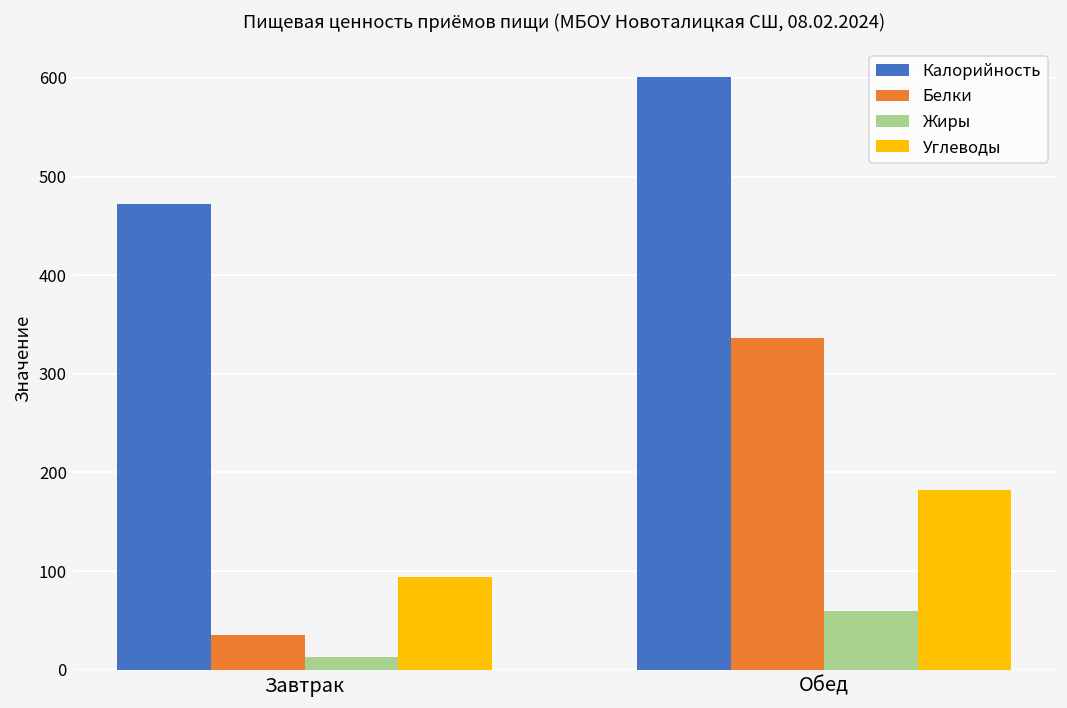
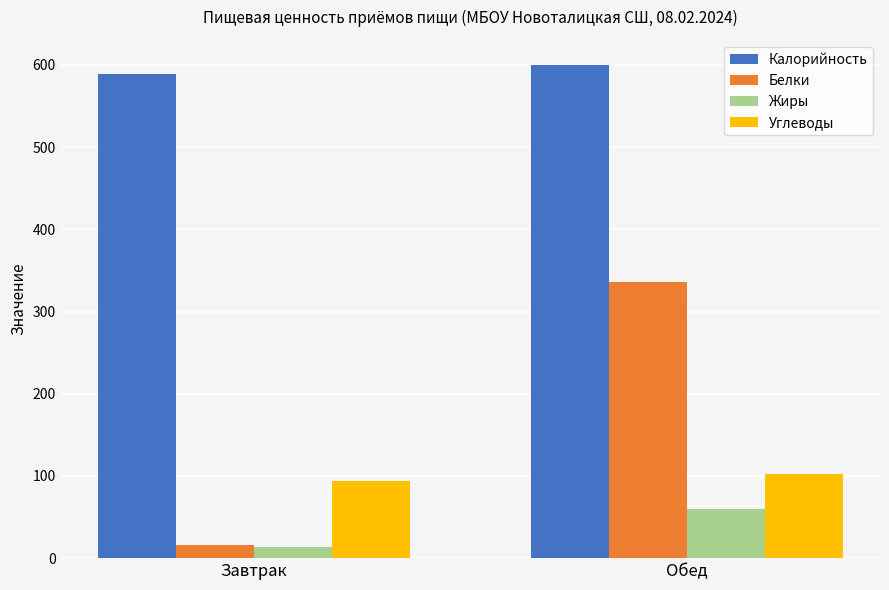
  {
    "Калорийность": {
-     "Завтрак": 470,
+     "Завтрак": 590,
      "Обед": 600
    },
    "Белки": {
-     "Завтрак": 30,
+     "Завтрак": 20,
      "Обед": 340
    },
    "Жиры": {
      "Завтрак": 10,
      "Обед": 60
    },
    "Углеводы": {
      "Завтрак": 90,
-     "Обед": 180
+     "Обед": 100
    }
  }
